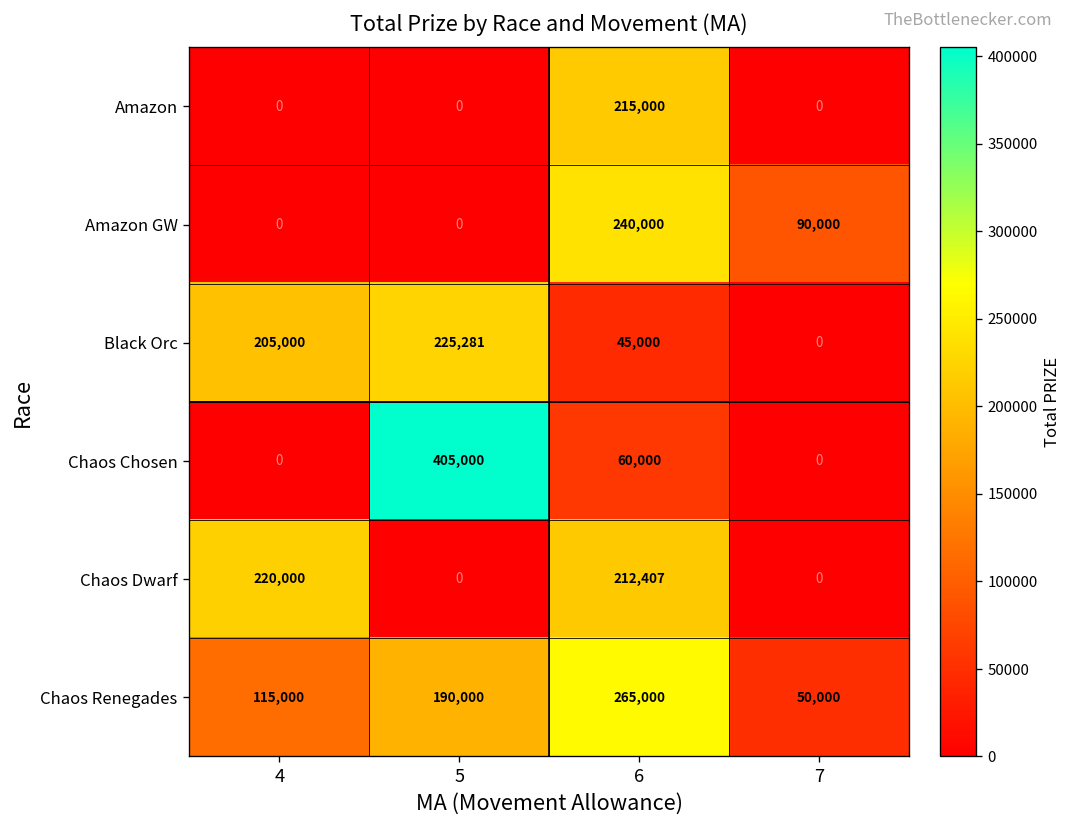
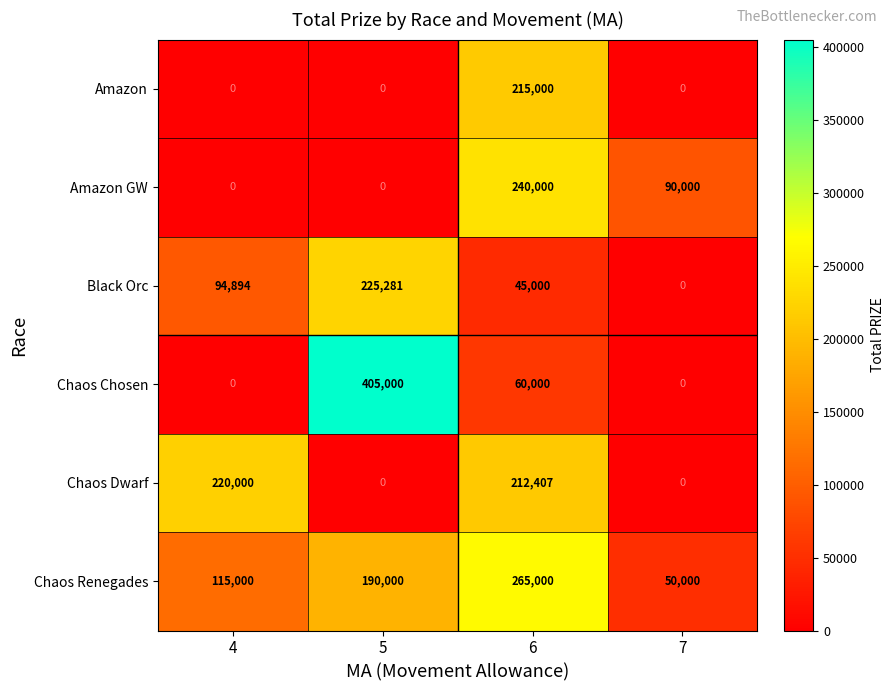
  {
    "Amazon": {
      "4": "0",
      "5": "0",
      "6": "215,000",
      "7": "0"
    },
    "Amazon GW": {
      "4": "0",
      "5": "0",
      "6": "240,000",
      "7": "90,000"
    },
    "Black Orc": {
-     "4": "205,000",
+     "4": "94,894",
      "5": "225,281",
      "6": "45,000",
      "7": "0"
    },
    "Chaos Chosen": {
      "4": "0",
      "5": "405,000",
      "6": "60,000",
      "7": "0"
    },
    "Chaos Dwarf": {
      "4": "220,000",
      "5": "0",
      "6": "212,407",
      "7": "0"
    },
    "Chaos Renegades": {
      "4": "115,000",
      "5": "190,000",
      "6": "265,000",
      "7": "50,000"
    }
  }
